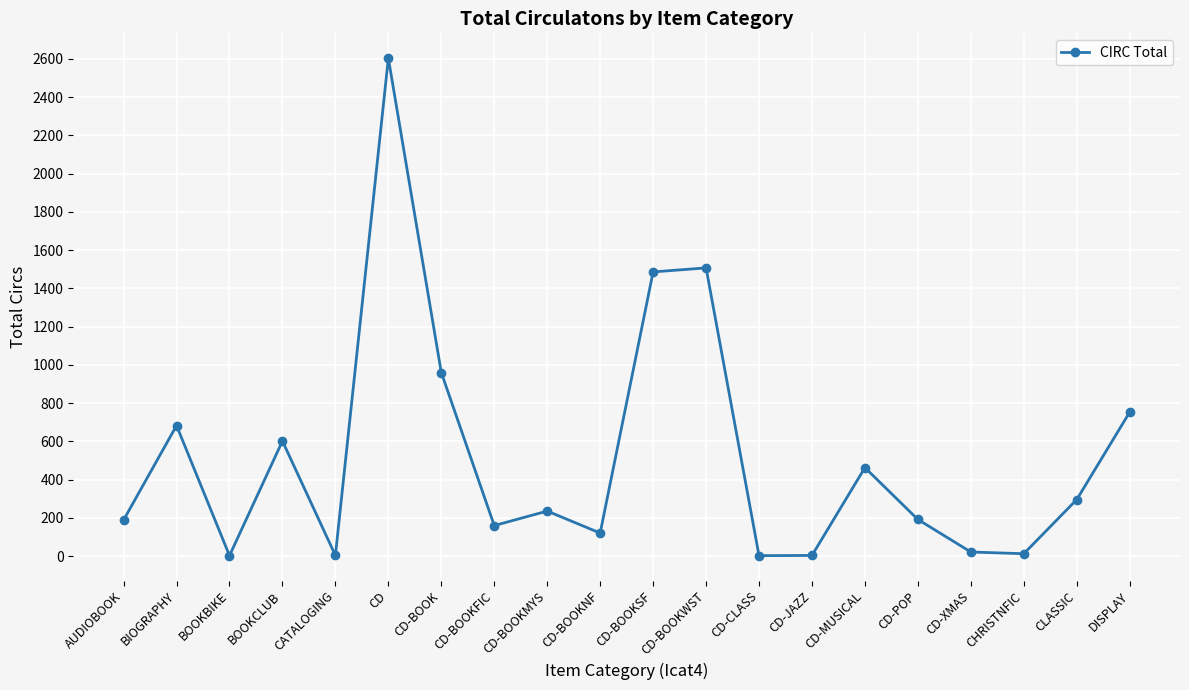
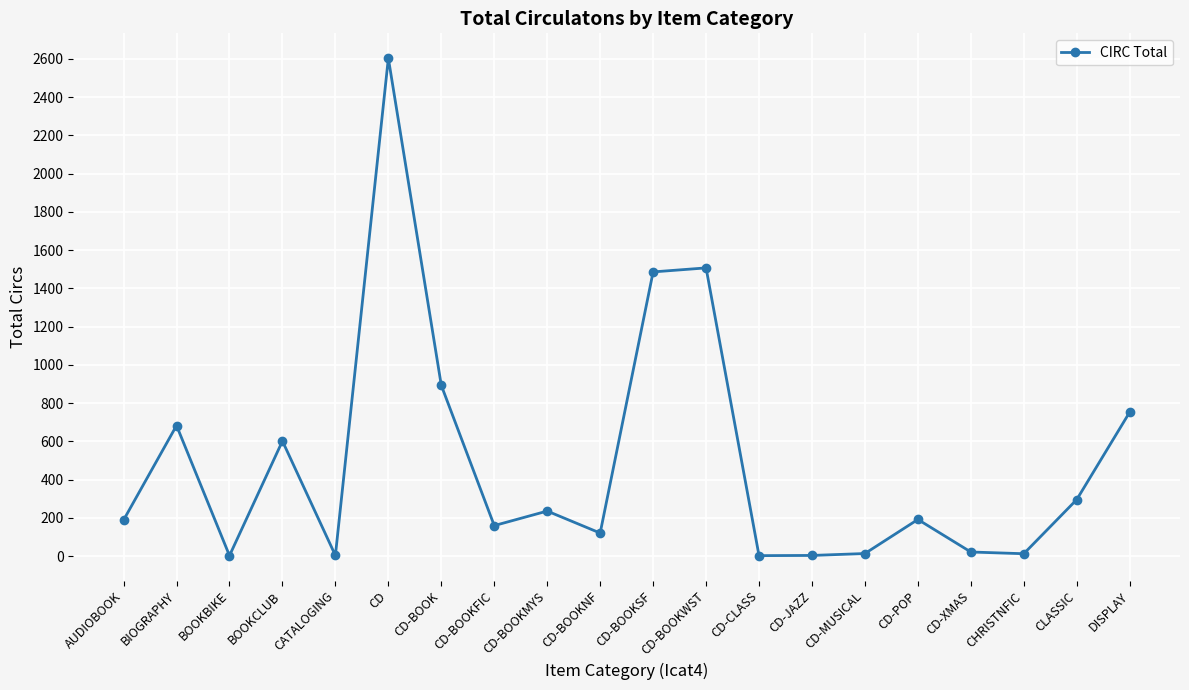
  {
    "AUDIOBOOK": 190,
    "BIOGRAPHY": 680,
    "BOOKBIKE": 0,
    "BOOKCLUB": 600,
    "CATALOGING": 0,
    "CD": 2600,
-   "CD-BOOK": 960,
+   "CD-BOOK": 890,
    "CD-BOOKFIC": 160,
    "CD-BOOKMYS": 240,
    "CD-BOOKNF": 120,
    "CD-BOOKSF": 1490,
    "CD-BOOKWST": 1510,
    "CD-CLASS": 0,
    "CD-JAZZ": 0,
-   "CD-MUSICAL": 460,
+   "CD-MUSICAL": 10,
    "CD-POP": 190,
    "CD-XMAS": 20,
    "CHRISTNFIC": 10,
    "CLASSIC": 300,
    "DISPLAY": 750
  }
